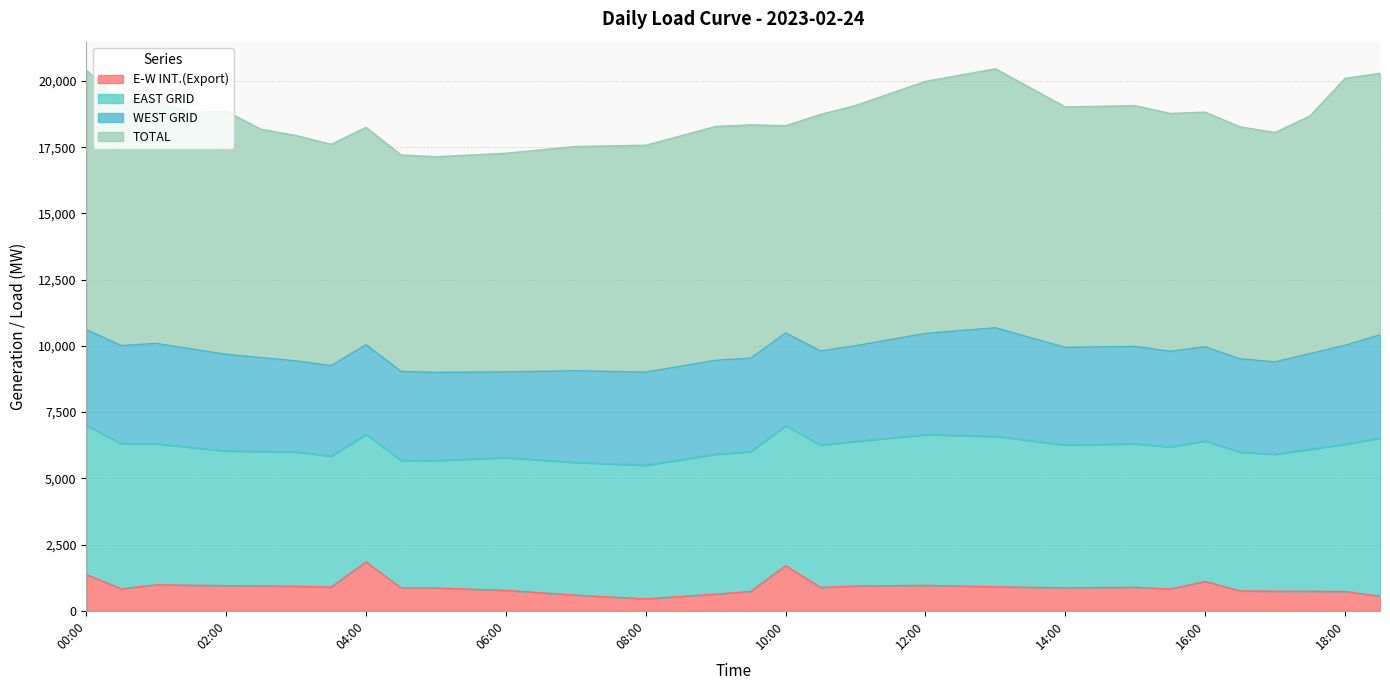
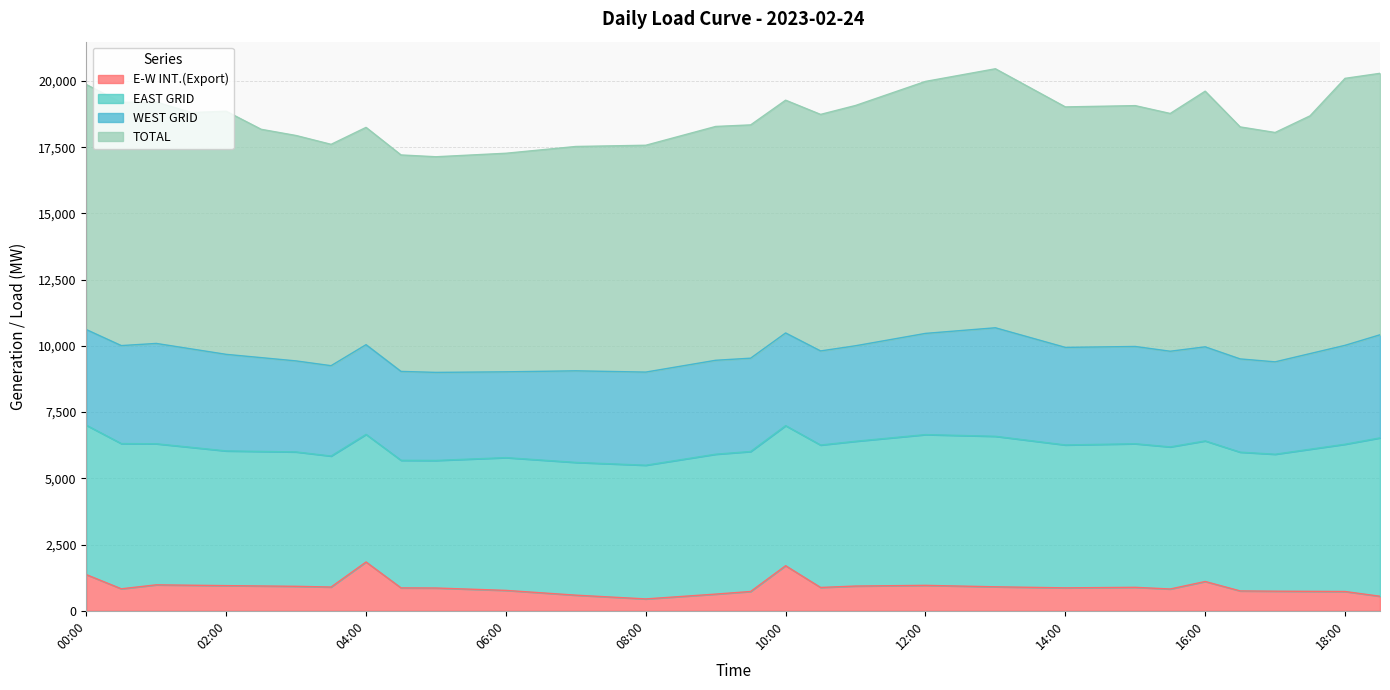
  {
    "E-W INT.(Export)": {
      "00:00": "1,400",
      "02:00": "1,000",
      "04:00": "1,800",
      "06:00": "800",
      "08:00": "400",
      "10:00": "1,700",
      "12:00": "1,000",
      "14:00": "900",
      "16:00": "1,100",
      "18:00": "700"
    },
    "TOTAL": {
-     "00:00": "9,800",
+     "00:00": "9,300",
      "04:00": "8,200",
      "06:00": "8,300",
      "08:00": "8,600",
-     "10:00": "7,800",
+     "10:00": "8,800",
      "12:00": "9,500",
      "14:00": "9,100",
-     "16:00": "8,900",
+     "16:00": "9,700",
      "18:00": "10,100"
    }
  }
